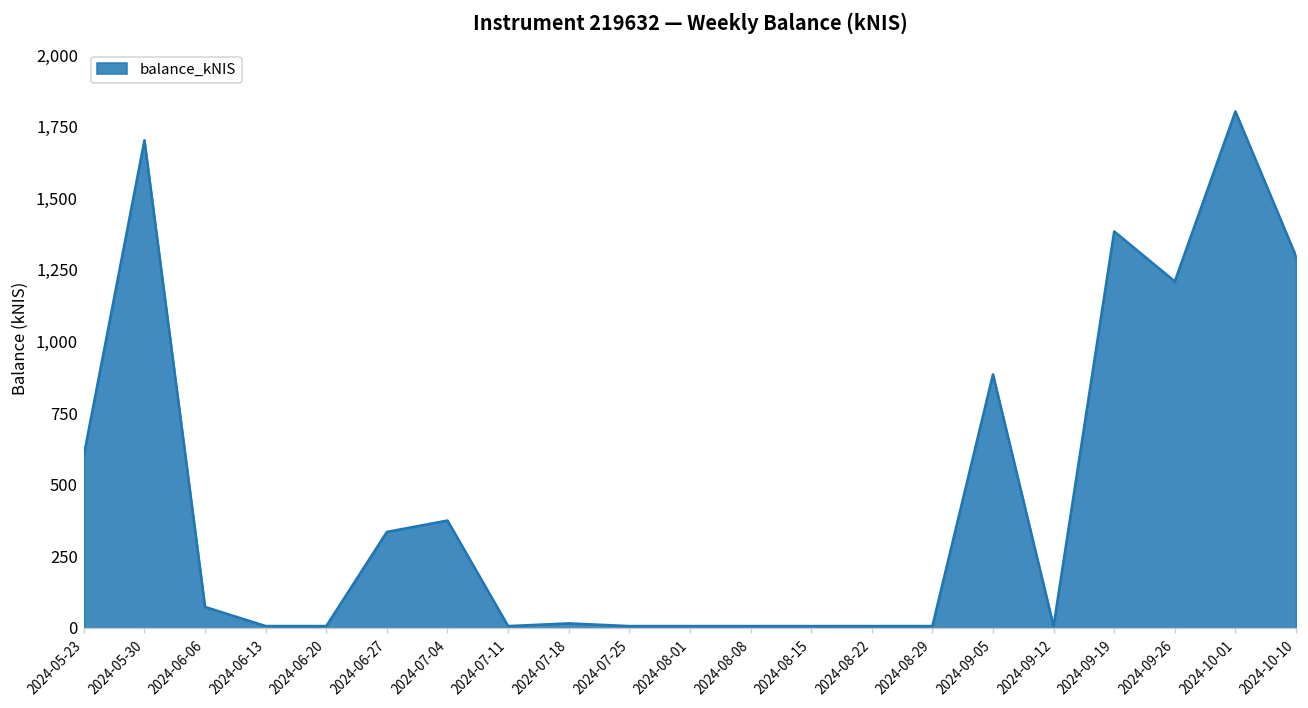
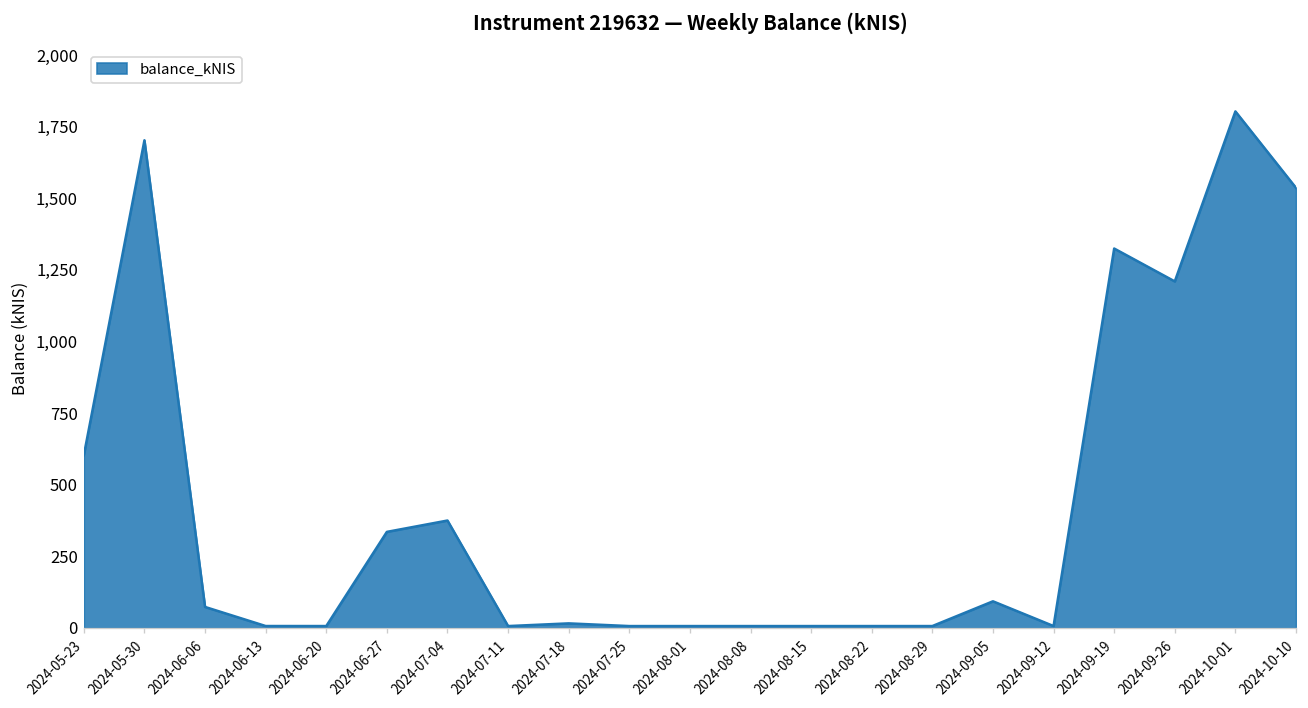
  {
    "2024-05-23": "600",
    "2024-05-30": "1,700",
    "2024-06-06": "70",
    "2024-06-13": "10",
    "2024-06-20": "10",
    "2024-06-27": "340",
    "2024-07-04": "370",
    "2024-07-11": "10",
    "2024-07-18": "20",
    "2024-07-25": "10",
    "2024-08-01": "10",
    "2024-08-08": "10",
    "2024-08-15": "10",
    "2024-08-22": "10",
    "2024-08-29": "10",
-   "2024-09-05": "890",
+   "2024-09-05": "90",
    "2024-09-12": "10",
-   "2024-09-19": "1,380",
+   "2024-09-19": "1,320",
    "2024-09-26": "1,210",
    "2024-10-01": "1,800",
-   "2024-10-10": "1,300"
+   "2024-10-10": "1,540"
  }
